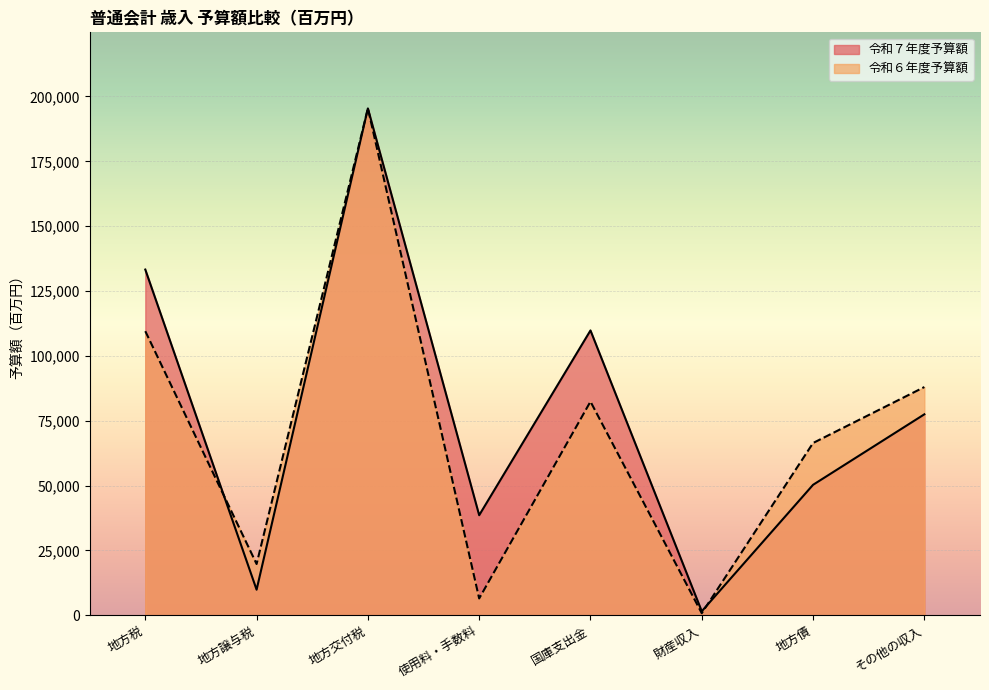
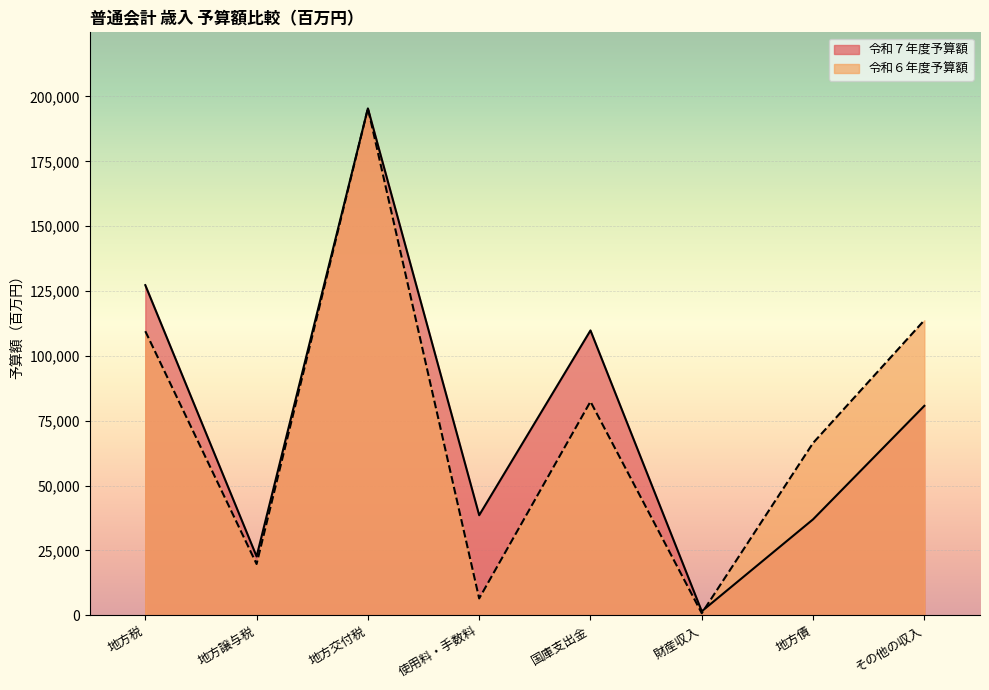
  {
    "令和７年度予算額": {
-     "地方税": "133,000",
-     "地方譲与税": "10,000",
+     "地方税": "127,000",
+     "地方譲与税": "23,000",
      "使用料・手数料": "39,000",
      "国庫支出金": "110,000",
-     "地方債": "50,000",
-     "その他の収入": "77,000"
+     "地方債": "37,000",
+     "その他の収入": "81,000"
    },
    "令和６年度予算額": {
      "地方税": "110,000",
      "地方譲与税": "20,000",
      "使用料・手数料": "7,000",
      "国庫支出金": "82,000",
      "地方債": "66,000",
-     "その他の収入": "88,000"
+     "その他の収入": "114,000"
    }
  }
